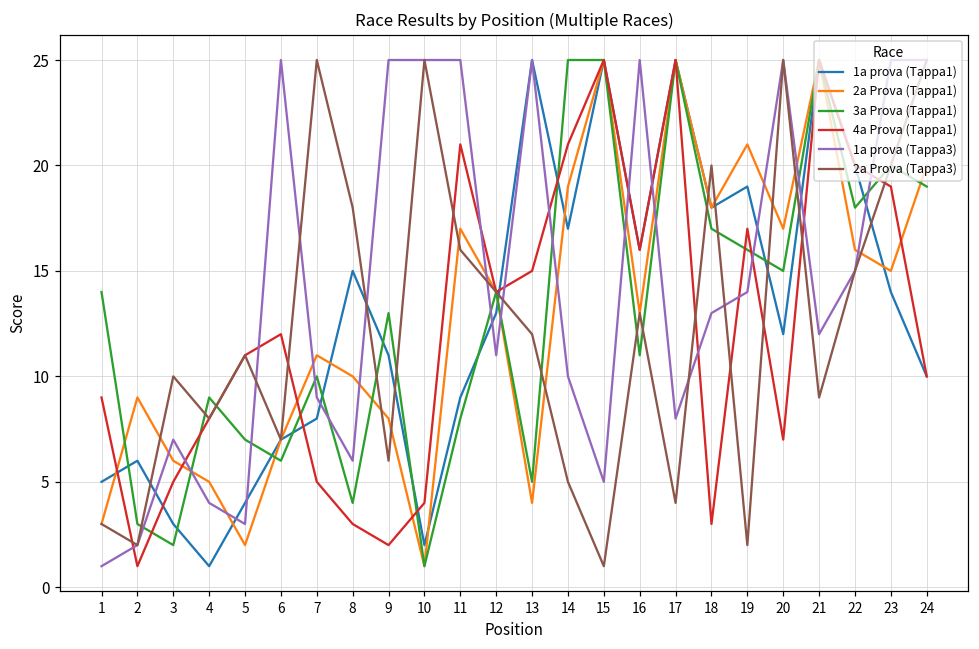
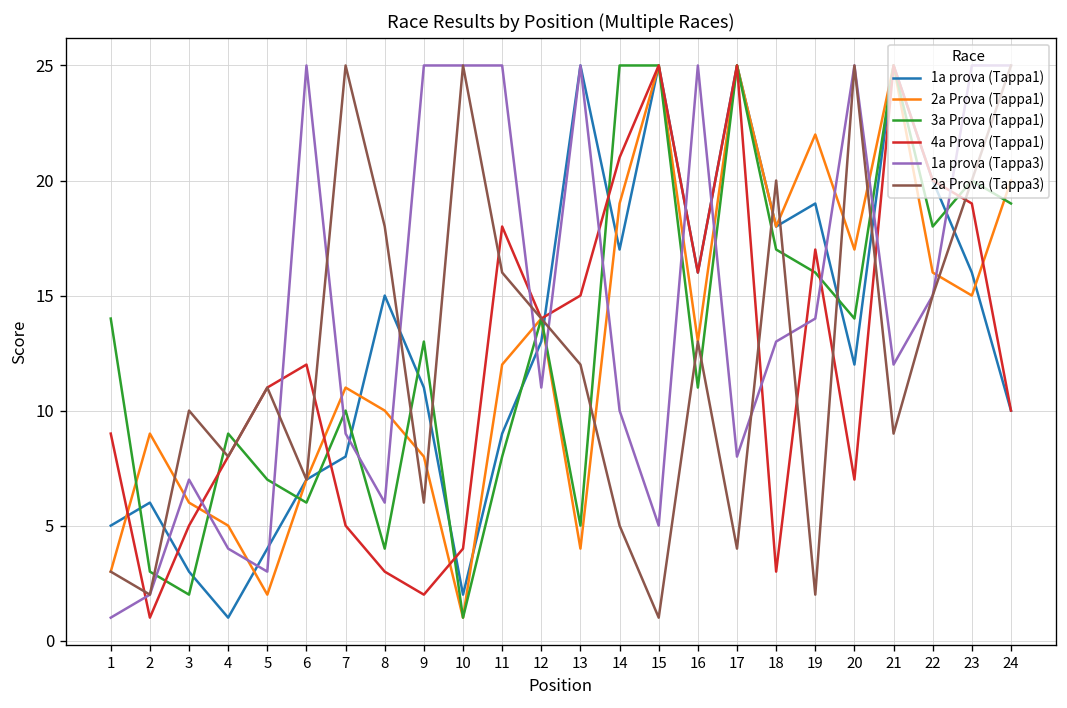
  {
    "1a prova (Tappa1)": {
      "1": 5,
      "2": 6,
      "3": 3,
      "4": 1,
      "5": 4,
      "7": 8,
      "8": 15,
      "9": 11,
      "10": 2,
      "11": 9,
      "12": 13,
      "14": 17,
      "19": 19,
      "20": 12,
-     "23": 14
+     "23": 16
    },
    "2a Prova (Tappa1)": {
      "2": 9,
      "3": 6,
      "4": 5,
      "5": 2,
      "7": 11,
      "8": 10,
      "9": 8,
-     "11": 17,
+     "11": 12,
      "13": 4,
      "14": 19,
-     "19": 21,
+     "19": 22,
      "20": 17,
      "22": 16,
      "23": 15
    },
    "3a Prova (Tappa1)": {
      "1": 14,
      "2": 3,
      "3": 2,
      "4": 9,
      "5": 7,
      "6": 6,
      "7": 10,
      "8": 4,
      "9": 13,
      "11": 8,
      "13": 5,
      "14": 25,
      "16": 11,
      "18": 17,
      "19": 16,
-     "20": 15,
+     "20": 14,
      "22": 18,
      "24": 19
    },
    "4a Prova (Tappa1)": {
      "1": 9,
      "2": 1,
      "3": 5,
      "6": 12,
      "7": 5,
      "8": 3,
      "9": 2,
      "10": 4,
-     "11": 21,
+     "11": 18,
      "13": 15,
      "14": 21,
      "18": 3,
      "19": 17,
      "20": 7,
      "23": 19
    },
    "1a prova (Tappa3)": {
      "1": 1,
      "3": 7,
      "4": 4,
      "5": 3,
      "6": 25,
      "7": 9,
      "8": 6,
      "9": 25,
      "11": 25,
      "12": 11,
      "14": 10,
      "15": 5,
      "16": 25,
      "17": 8,
      "18": 13,
      "19": 14,
      "21": 12
    },
    "2a Prova (Tappa3)": {
      "3": 10,
      "7": 25,
      "8": 18,
      "9": 6,
      "11": 16,
      "13": 12,
      "14": 5,
      "15": 1,
      "17": 4,
      "18": 20,
      "19": 2,
      "21": 9
    }
  }
